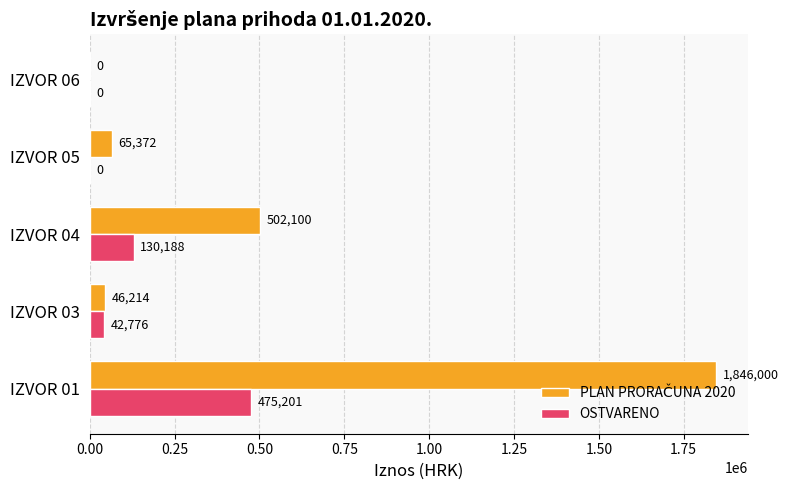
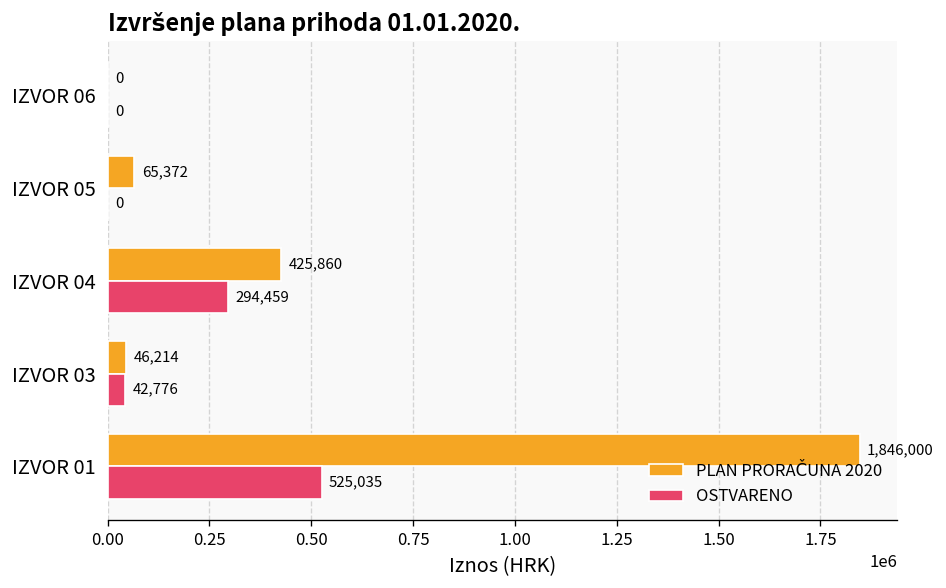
  {
    "PLAN PRORAČUNA 2020": {
      "IZVOR 06": "0",
      "IZVOR 05": "65,372",
-     "IZVOR 04": "502,100",
+     "IZVOR 04": "425,860",
      "IZVOR 03": "46,214",
      "IZVOR 01": "1,846,000"
    },
    "OSTVARENO": {
      "IZVOR 06": "0",
      "IZVOR 05": "0",
-     "IZVOR 04": "130,188",
+     "IZVOR 04": "294,459",
      "IZVOR 03": "42,776",
-     "IZVOR 01": "475,201"
+     "IZVOR 01": "525,035"
    }
  }
